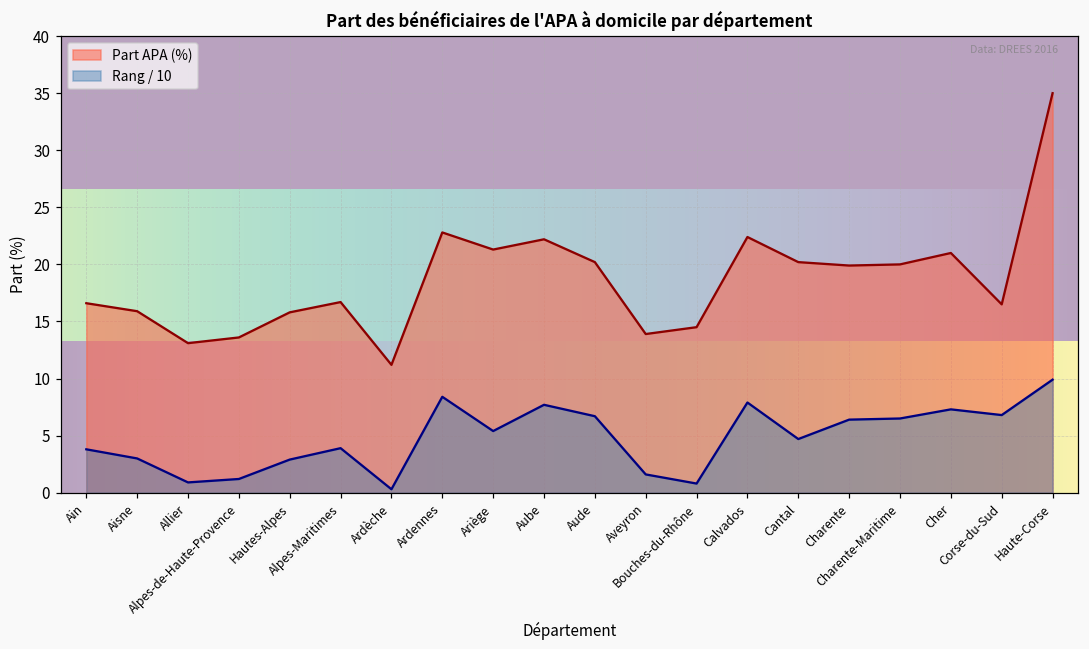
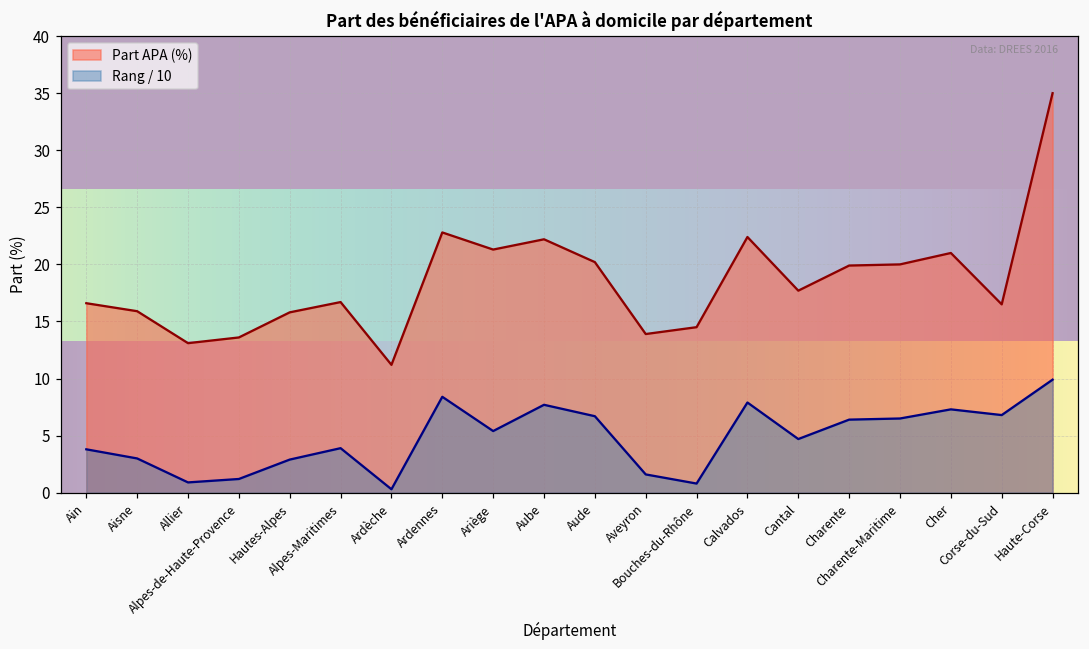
  {
    "Part APA (%)": {
      "Ain": 16.6,
      "Aisne": 15.9,
      "Allier": 13.1,
      "Alpes-de-Haute-Provence": 13.6,
      "Hautes-Alpes": 15.8,
      "Alpes-Maritimes": 16.7,
      "Ardèche": 11.2,
      "Ardennes": 22.8,
      "Ariège": 21.3,
      "Aube": 22.2,
      "Aude": 20.2,
      "Aveyron": 13.9,
      "Bouches-du-Rhône": 14.5,
      "Calvados": 22.4,
-     "Cantal": 20.2,
+     "Cantal": 17.7,
      "Charente": 19.9,
      "Charente-Maritime": 20.0,
      "Cher": 21.0,
      "Corse-du-Sud": 16.5,
      "Haute-Corse": 35.0
    },
    "Rang / 10": {
      "Ain": 3.8,
      "Aisne": 3.0,
      "Allier": 0.9,
      "Alpes-de-Haute-Provence": 1.2,
      "Hautes-Alpes": 2.9,
      "Alpes-Maritimes": 3.9,
      "Ardèche": 0.3,
      "Ardennes": 8.4,
      "Ariège": 5.4,
      "Aube": 7.7,
      "Aude": 6.7,
      "Aveyron": 1.6,
      "Bouches-du-Rhône": 0.8,
      "Calvados": 7.9,
      "Cantal": 4.7,
      "Charente": 6.4,
      "Charente-Maritime": 6.5,
      "Cher": 7.3,
      "Corse-du-Sud": 6.8,
      "Haute-Corse": 9.9
    }
  }
